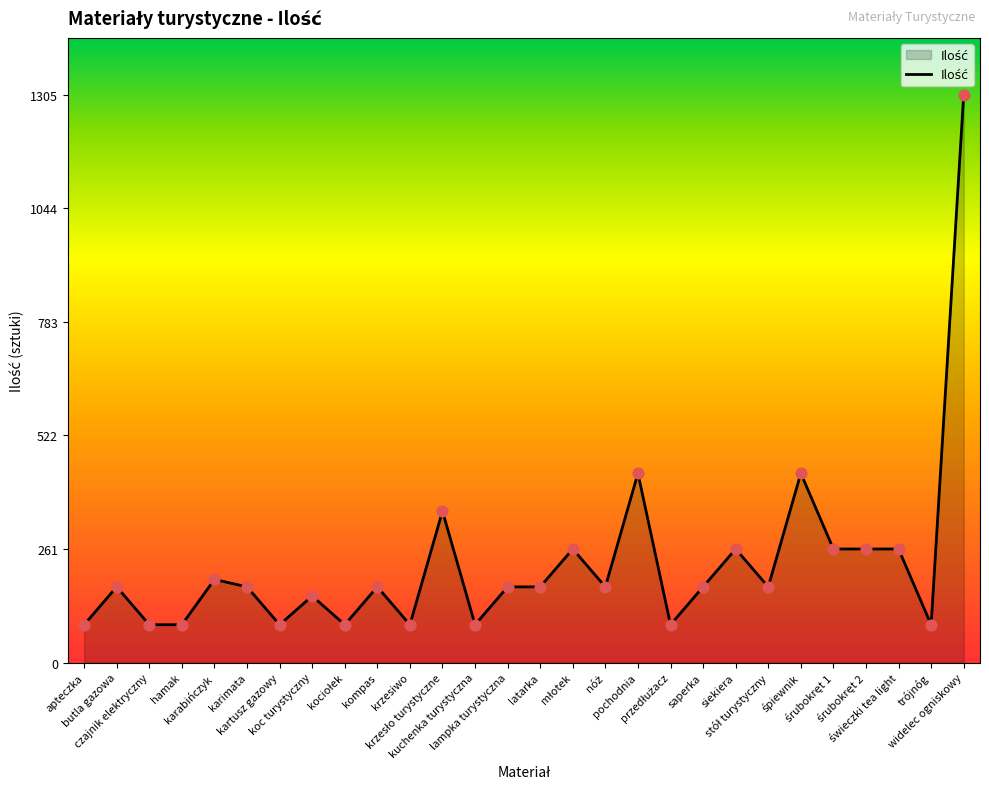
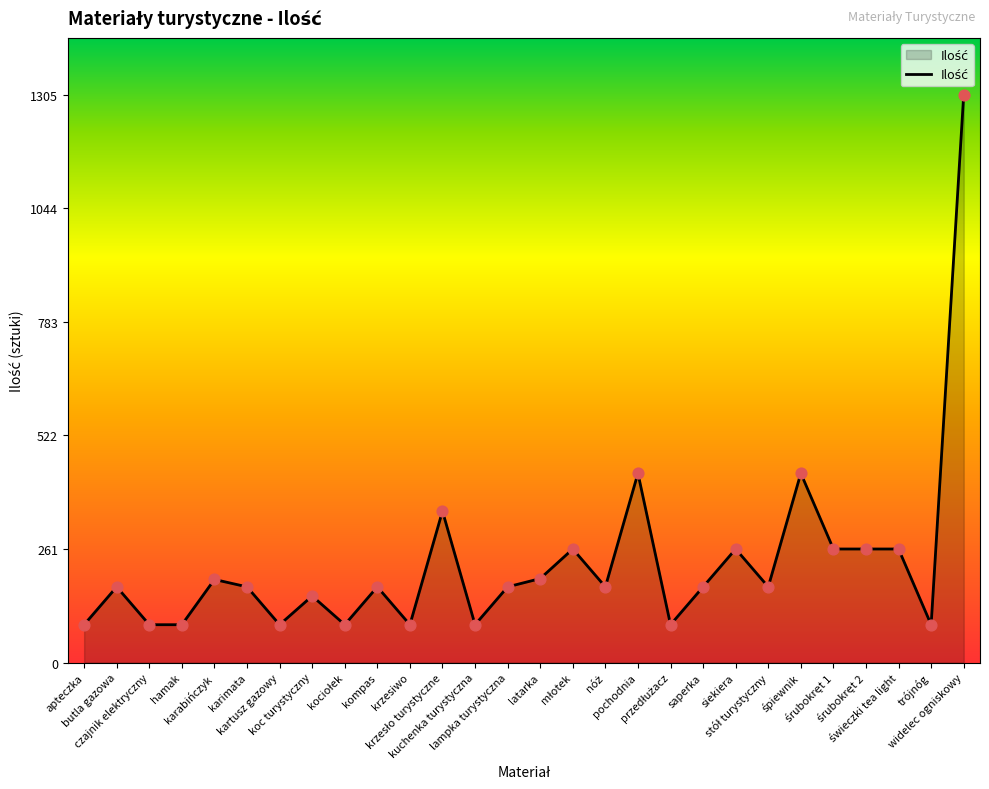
  {
    "apteczka": 90,
    "butla gazowa": 170,
    "czajnik elektryczny": 90,
    "hamak": 90,
    "karabińczyk": 190,
    "karimata": 170,
    "kartusz gazowy": 90,
    "koc turystyczny": 150,
    "kociołek": 90,
    "kompas": 170,
    "krzesiwo": 90,
    "krzesło turystyczne": 350,
    "kuchenka turystyczna": 90,
    "lampka turystyczna": 170,
-   "latarka": 170,
+   "latarka": 190,
    "młotek": 260,
    "nóż": 170,
    "pochodnia": 440,
    "przedłużacz": 90,
    "saperka": 170,
    "siekiera": 260,
    "stół turystyczny": 170,
    "śpiewnik": 440,
    "śrubokręt 1": 260,
    "śrubokręt 2": 260,
    "świeczki tea light": 260,
    "trójnóg": 90,
    "widelec ogniskowy": 1310
  }
